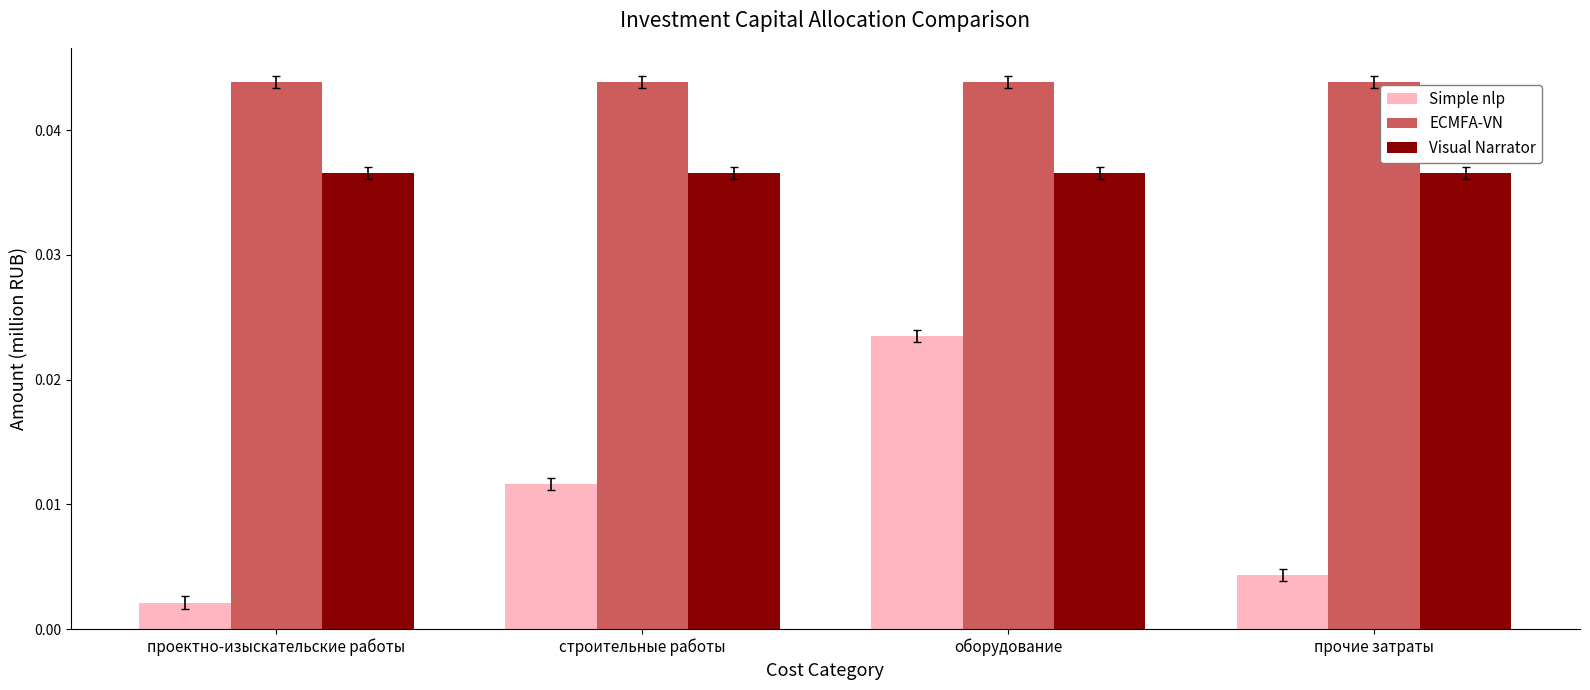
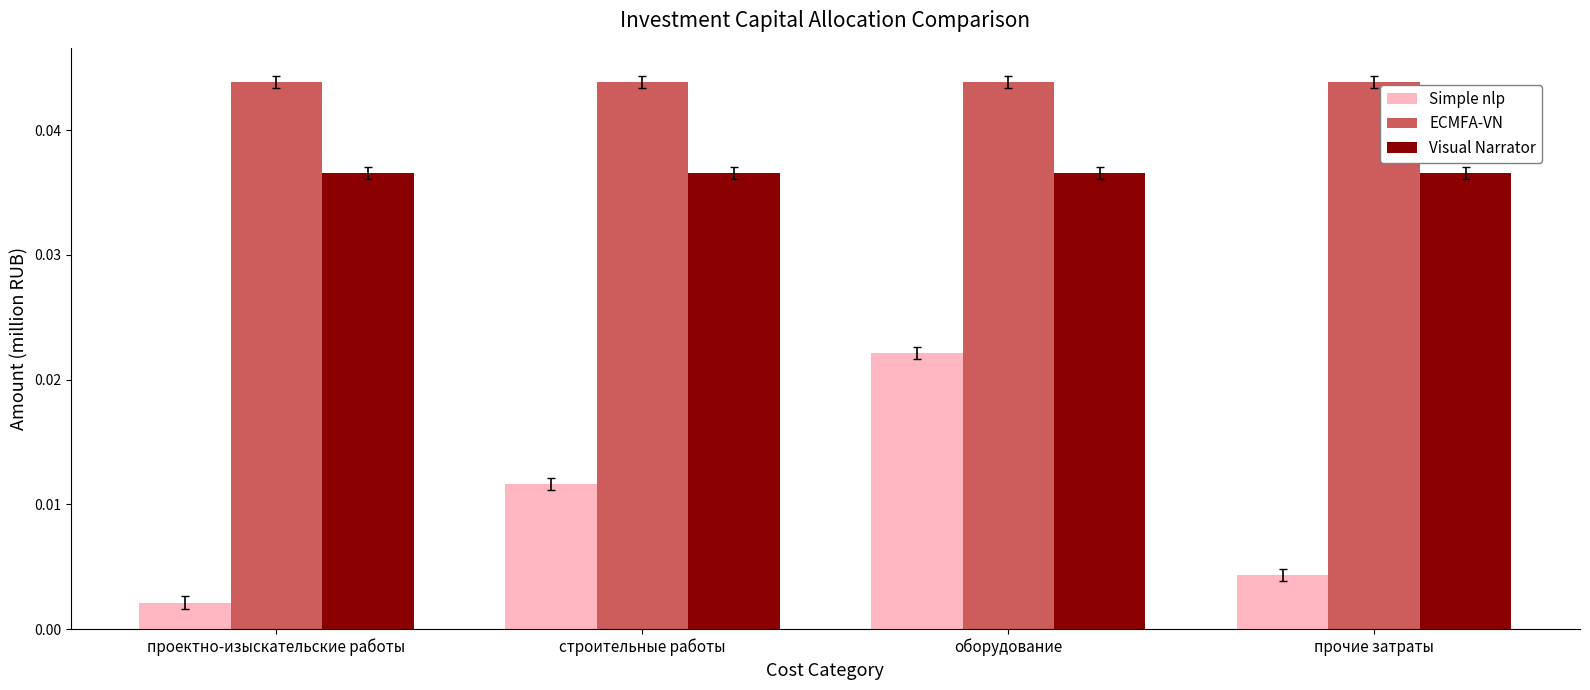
  {
    "Simple nlp": {
      "проектно-изыскательские работы": 0.0021,
      "строительные работы": 0.0116,
-     "оборудование": 0.0235,
+     "оборудование": 0.0221,
      "прочие затраты": 0.0043
    },
    "ECMFA-VN": {
      "проектно-изыскательские работы": 0.0439,
      "строительные работы": 0.0439,
      "оборудование": 0.0439,
      "прочие затраты": 0.0439
    },
    "Visual Narrator": {
      "проектно-изыскательские работы": 0.0366,
      "строительные работы": 0.0366,
      "оборудование": 0.0366,
      "прочие затраты": 0.0366
    }
  }
